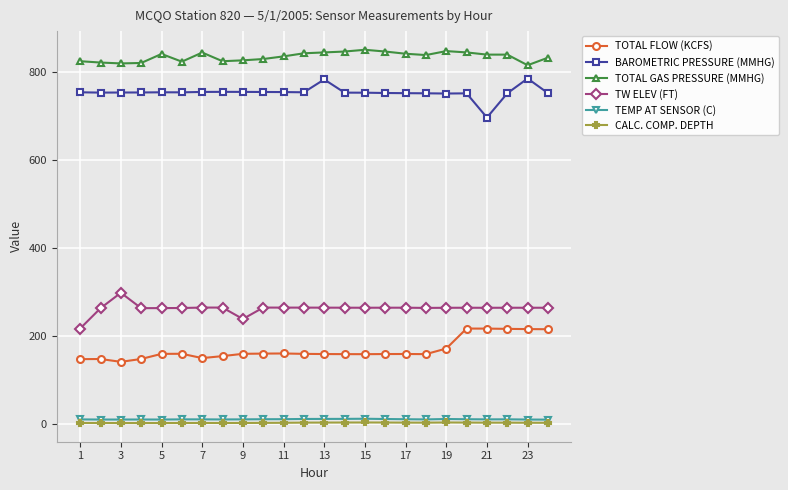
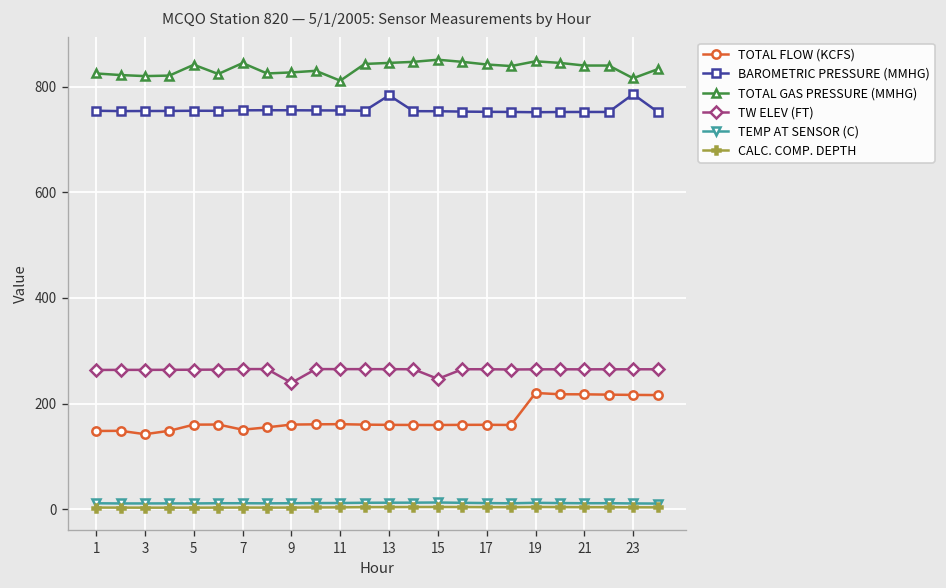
  {
    "TOTAL FLOW (KCFS)": {
      "1": 150,
      "3": 140,
      "5": 160,
      "7": 150,
      "9": 160,
      "11": 160,
      "13": 160,
      "15": 160,
      "17": 160,
-     "19": 170,
+     "19": 220,
      "21": 220,
      "23": 220
    },
    "BAROMETRIC PRESSURE (MMHG)": {
      "1": 750,
      "3": 750,
      "5": 750,
      "7": 760,
      "9": 760,
      "11": 750,
      "13": 780,
      "15": 750,
      "17": 750,
      "19": 750,
-     "21": 700,
+     "21": 750,
      "23": 790
    },
    "TOTAL GAS PRESSURE (MMHG)": {
      "1": 830,
      "3": 820,
      "5": 840,
      "7": 840,
      "9": 830,
-     "11": 840,
+     "11": 810,
      "13": 850,
      "15": 850,
      "17": 840,
      "19": 850,
      "21": 840,
      "23": 820
    },
    "TW ELEV (FT)": {
-     "1": 220,
-     "3": 300,
+     "1": 260,
+     "3": 260,
      "5": 260,
      "7": 270,
      "9": 240,
      "11": 270,
      "13": 270,
-     "15": 260,
+     "15": 250,
      "17": 270,
      "19": 260,
      "21": 260,
      "23": 260
    },
    "TEMP AT SENSOR (C)": {
      "1": 10,
      "3": 10,
      "5": 10,
      "7": 10,
      "9": 10,
      "11": 10,
      "13": 10,
      "15": 10,
      "17": 10,
      "19": 10,
      "21": 10,
      "23": 10
    },
    "CALC. COMP. DEPTH": {
      "1": 0,
      "3": 0,
      "5": 0,
      "7": 0,
      "9": 0,
      "11": 0,
      "13": 0,
      "15": 0,
      "17": 0,
      "19": 0,
      "21": 0,
      "23": 0
    }
  }
